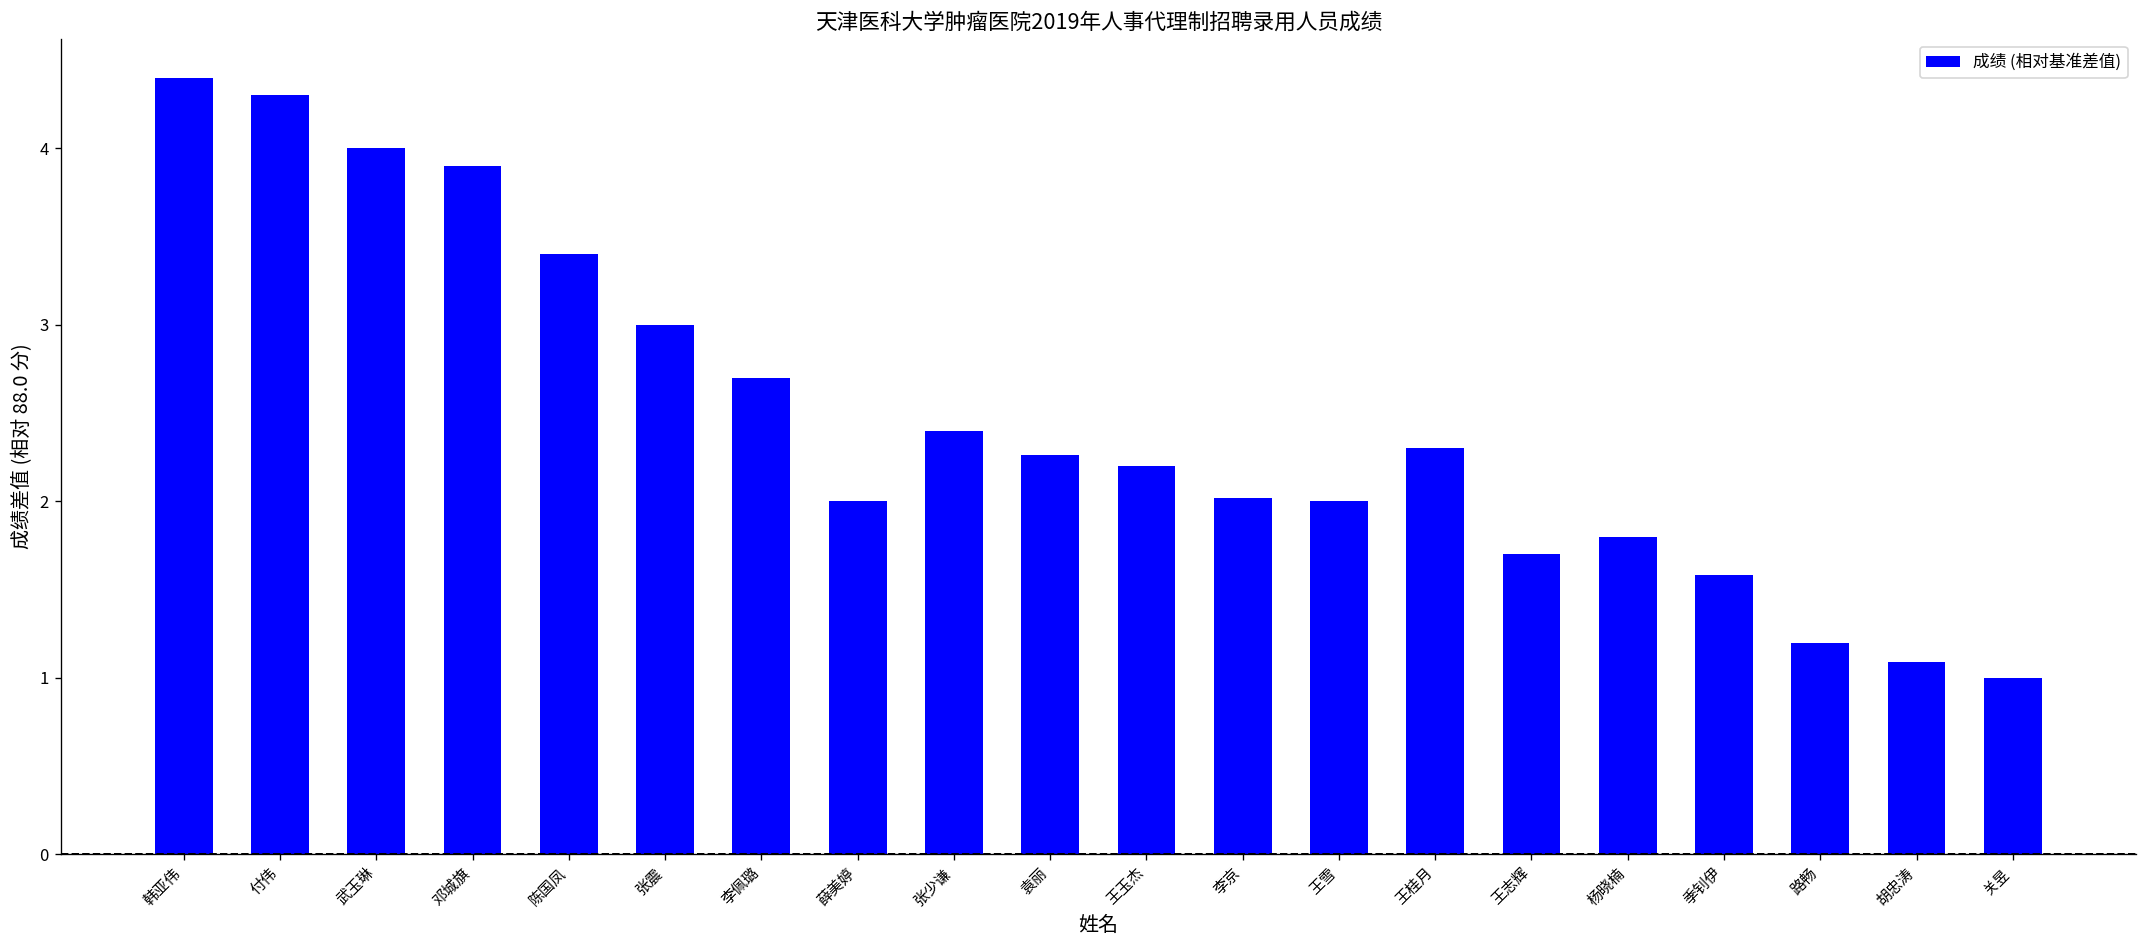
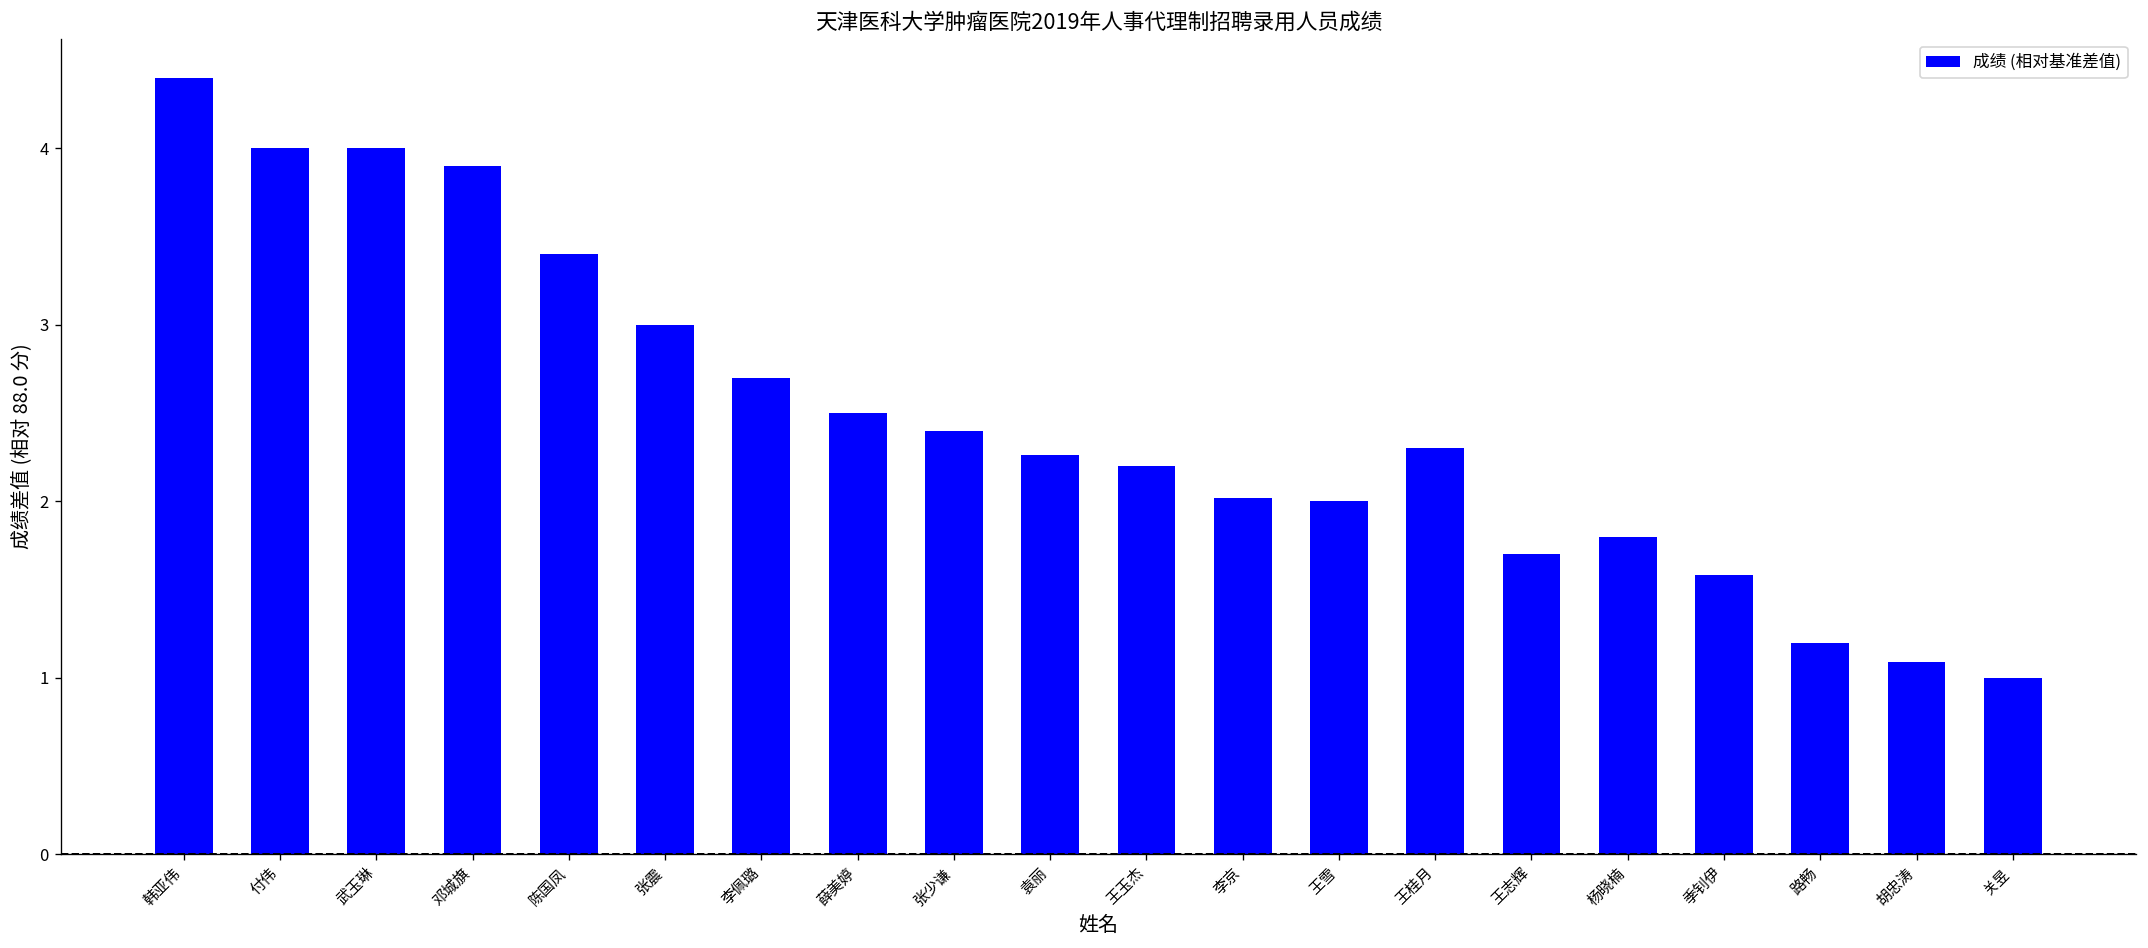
  {
    "韩亚伟": 4.40,
-   "付伟": 4.30,
+   "付伟": 4.00,
    "武玉琳": 4.00,
    "邓城旗": 3.90,
    "陈国凤": 3.40,
    "张震": 3.00,
    "李佩璐": 2.70,
-   "薛美婷": 2.00,
+   "薛美婷": 2.50,
    "张少谦": 2.40,
    "袁丽": 2.26,
    "王玉杰": 2.20,
    "李京": 2.02,
    "王雪": 2.00,
    "王桂月": 2.30,
    "王志辉": 1.70,
    "杨晓楠": 1.80,
    "季钊伊": 1.58,
    "路畅": 1.20,
    "胡忠涛": 1.09,
    "关昱": 1.00
  }
